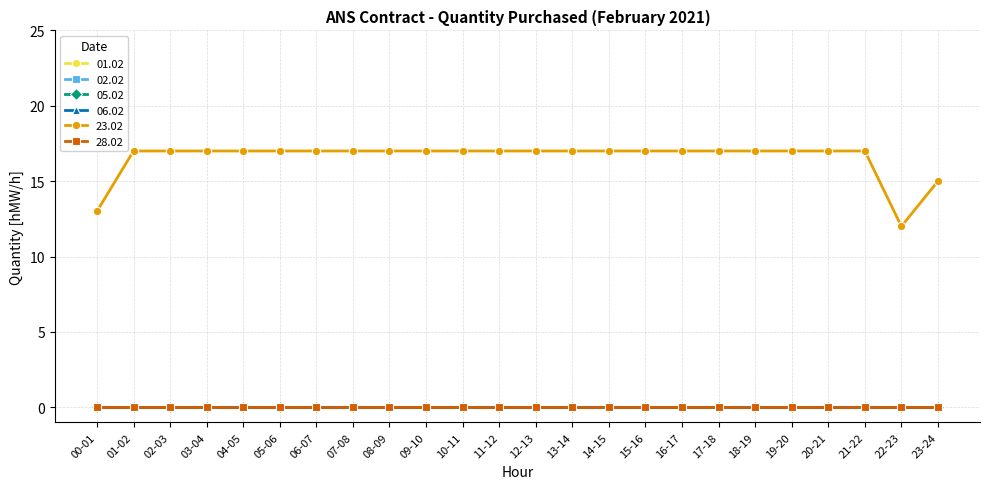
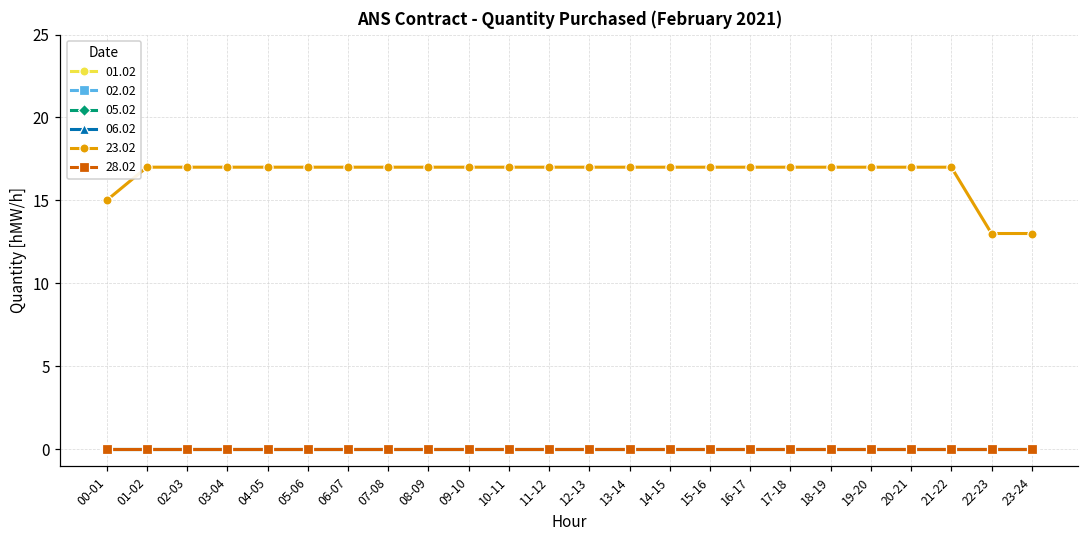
  {
    "28.02": {
      "00-01": 0,
      "01-02": 0,
      "02-03": 0,
      "03-04": 0,
      "04-05": 0,
      "05-06": 0,
      "06-07": 0,
      "07-08": 0,
      "08-09": 0,
      "09-10": 0,
      "10-11": 0,
      "11-12": 0,
      "12-13": 0,
      "13-14": 0,
      "14-15": 0,
      "15-16": 0,
      "16-17": 0,
      "17-18": 0,
      "18-19": 0,
      "19-20": 0,
      "20-21": 0,
      "21-22": 0,
      "22-23": 0,
      "23-24": 0
    },
    "23.02": {
-     "00-01": 13,
+     "00-01": 15,
      "01-02": 17,
      "02-03": 17,
      "03-04": 17,
      "04-05": 17,
      "05-06": 17,
      "06-07": 17,
      "07-08": 17,
      "08-09": 17,
      "09-10": 17,
      "10-11": 17,
      "11-12": 17,
      "12-13": 17,
      "13-14": 17,
      "14-15": 17,
      "15-16": 17,
      "16-17": 17,
      "17-18": 17,
      "18-19": 17,
      "19-20": 17,
      "20-21": 17,
      "21-22": 17,
-     "22-23": 12,
-     "23-24": 15
+     "22-23": 13,
+     "23-24": 13
    }
  }
